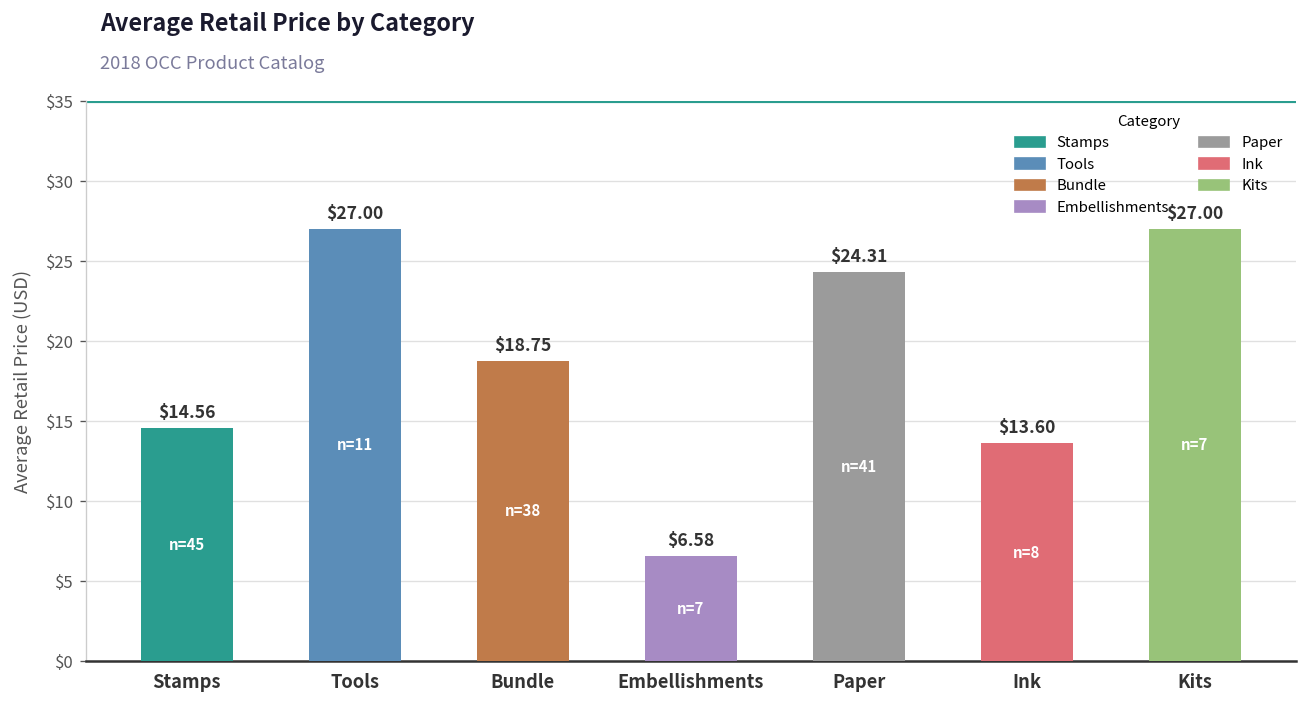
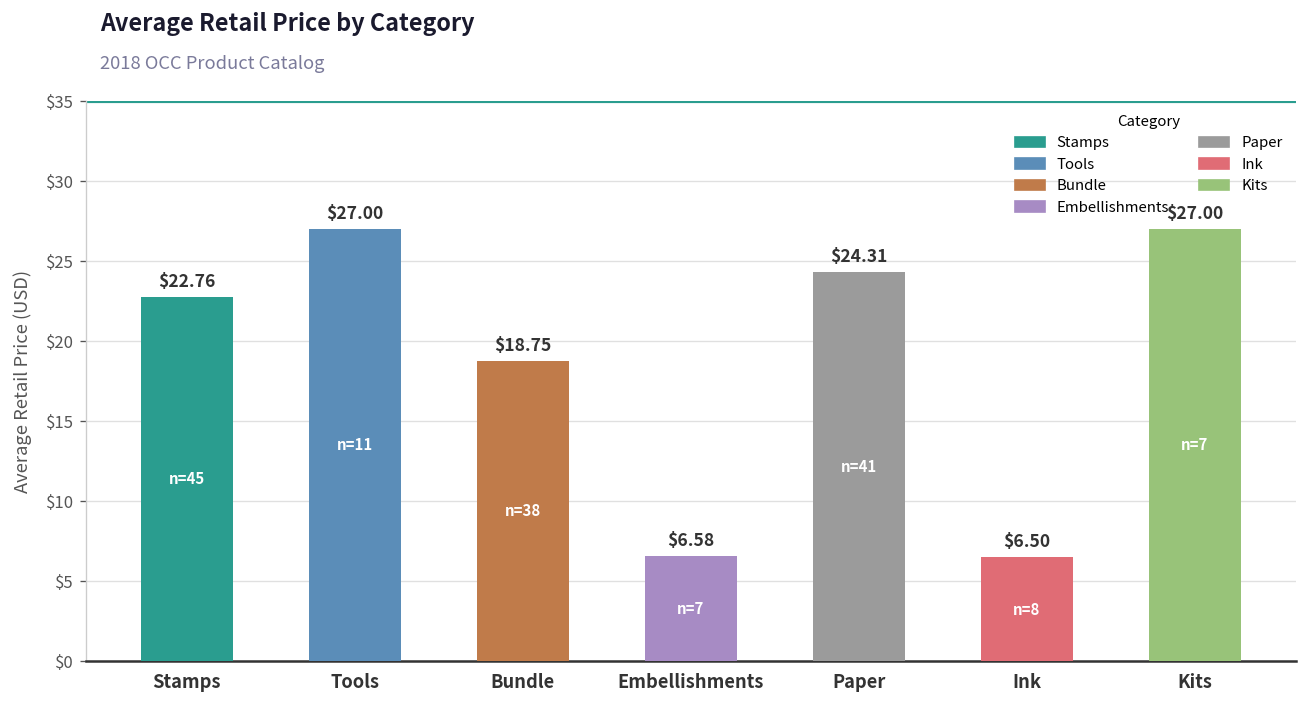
  {
-   "Stamps": "$14.56",
+   "Stamps": "$22.76",
    "Tools": "$27.00",
    "Bundle": "$18.75",
    "Embellishments": "$6.58",
    "Paper": "$24.31",
-   "Ink": "$13.60",
+   "Ink": "$6.50",
    "Kits": "$27.00"
  }
